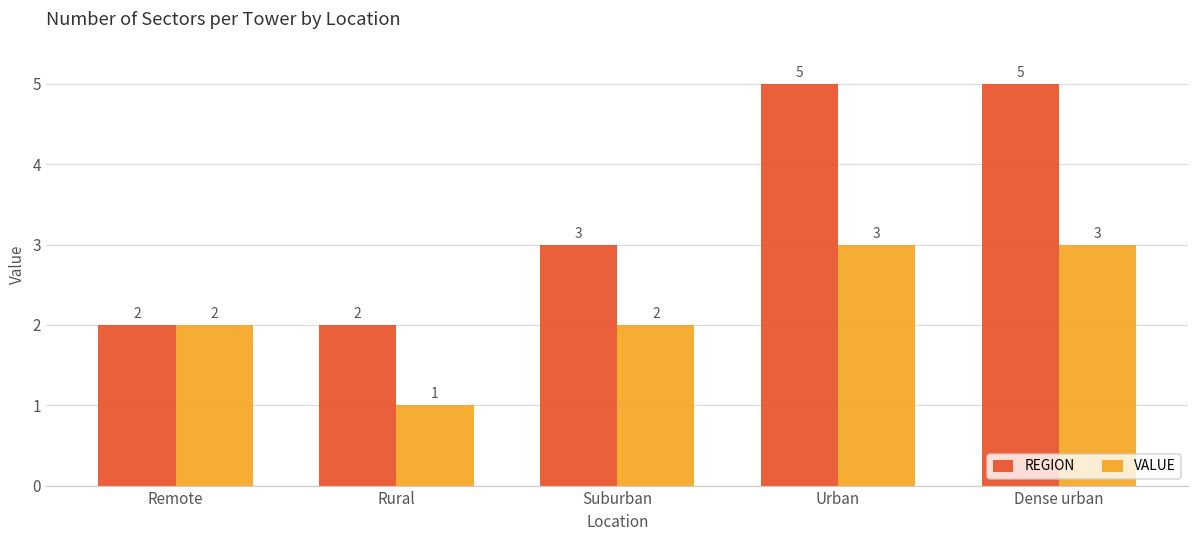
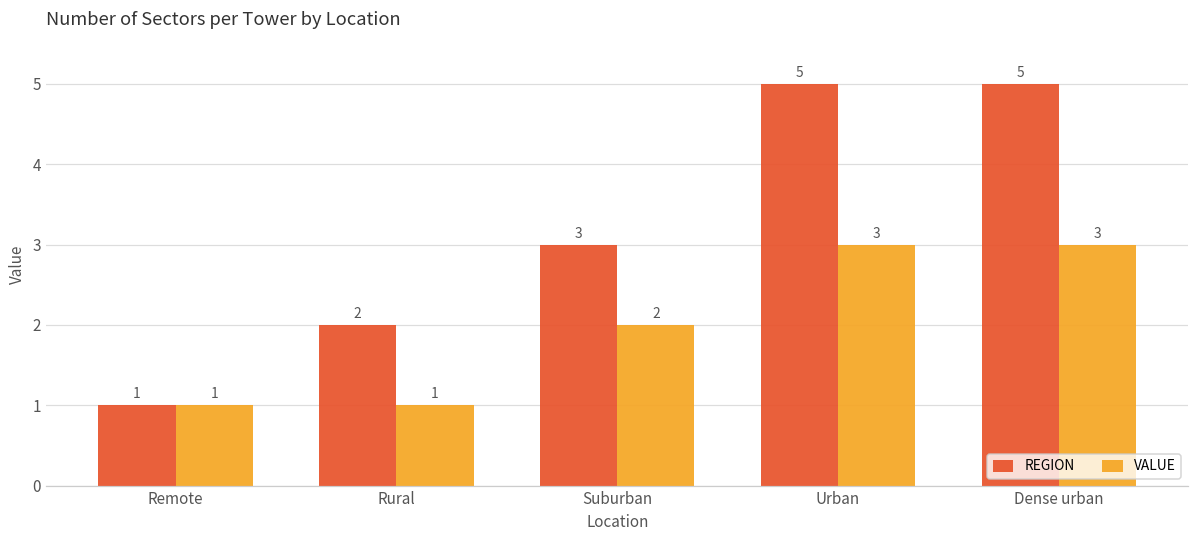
  {
    "REGION": {
-     "Remote": 2,
+     "Remote": 1,
      "Rural": 2,
      "Suburban": 3,
      "Urban": 5,
      "Dense urban": 5
    },
    "VALUE": {
-     "Remote": 2,
+     "Remote": 1,
      "Rural": 1,
      "Suburban": 2,
      "Urban": 3,
      "Dense urban": 3
    }
  }
